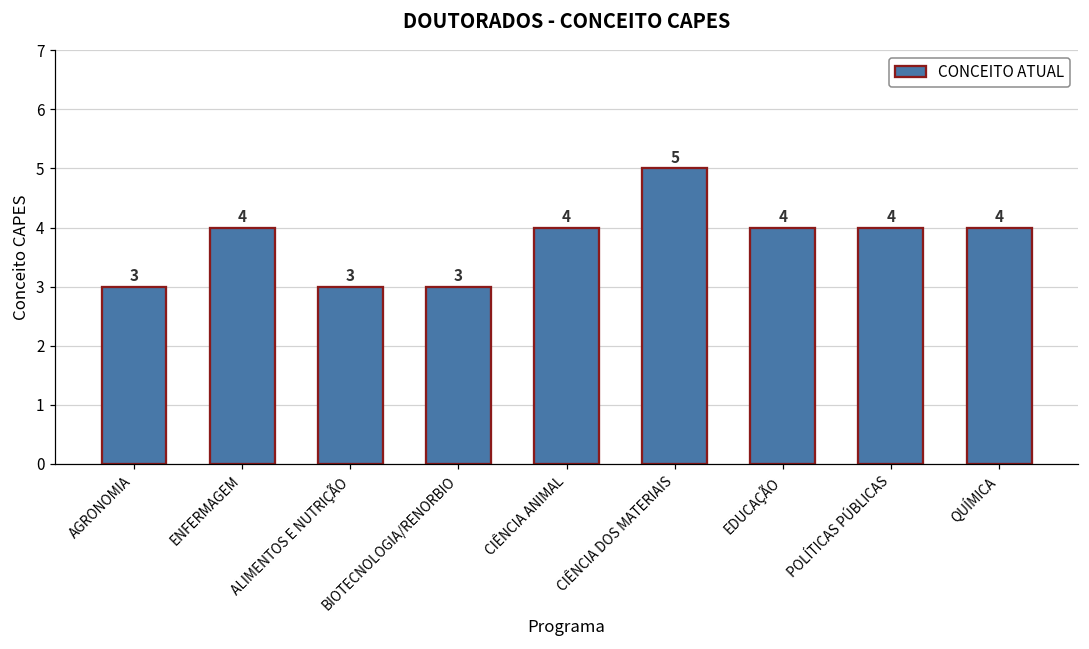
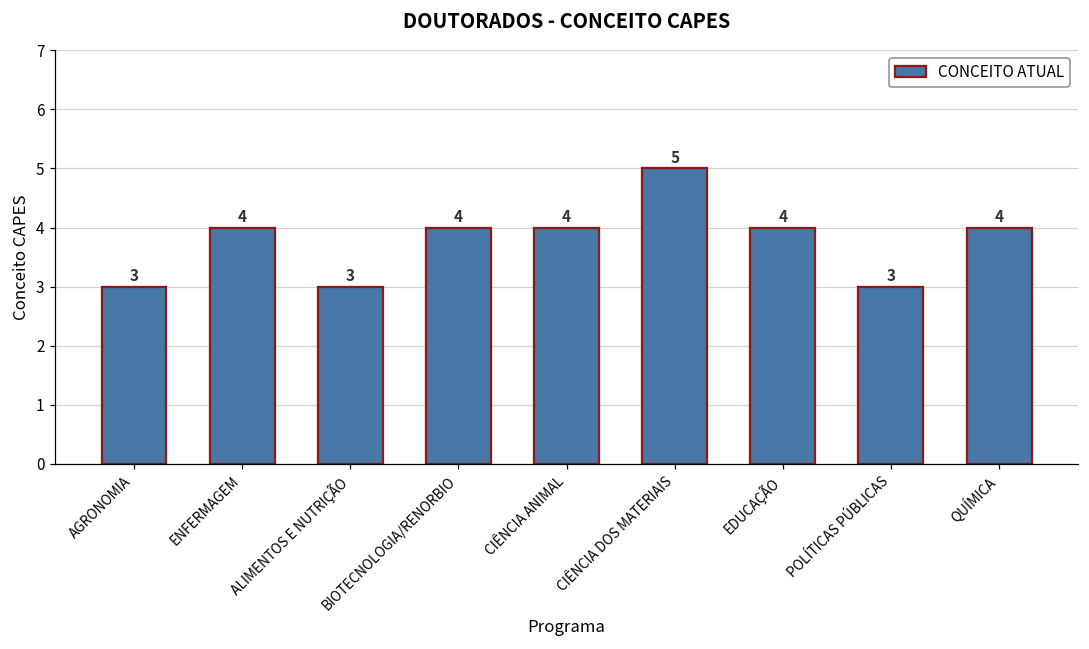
  {
    "AGRONOMIA": 3,
    "ENFERMAGEM": 4,
    "ALIMENTOS E NUTRIÇÃO": 3,
-   "BIOTECNOLOGIA/RENORBIO": 3,
+   "BIOTECNOLOGIA/RENORBIO": 4,
    "CIÊNCIA ANIMAL": 4,
    "CIÊNCIA DOS MATERIAIS": 5,
    "EDUCAÇÃO": 4,
-   "POLÍTICAS PÚBLICAS": 4,
+   "POLÍTICAS PÚBLICAS": 3,
    "QUÍMICA": 4
  }
